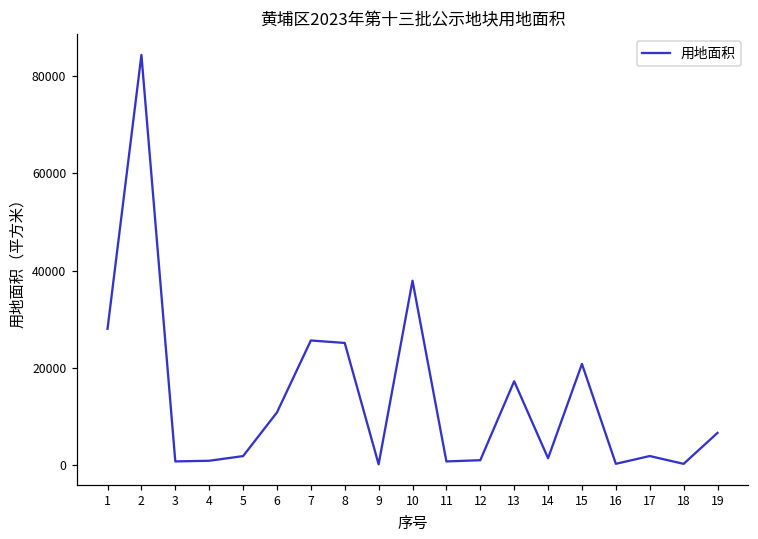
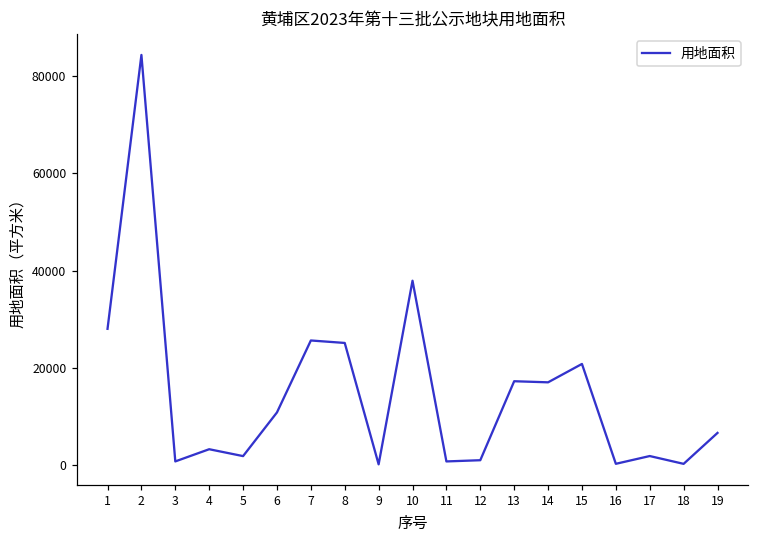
  {
    "1": 28000,
    "2": 84000,
    "3": 1000,
-   "4": 1000,
+   "4": 3000,
    "5": 2000,
    "6": 11000,
    "7": 26000,
    "8": 25000,
    "9": 0,
    "10": 38000,
    "11": 1000,
    "12": 1000,
    "13": 17000,
-   "14": 1000,
+   "14": 17000,
    "15": 21000,
    "16": 0,
    "17": 2000,
    "18": 0,
    "19": 7000
  }
